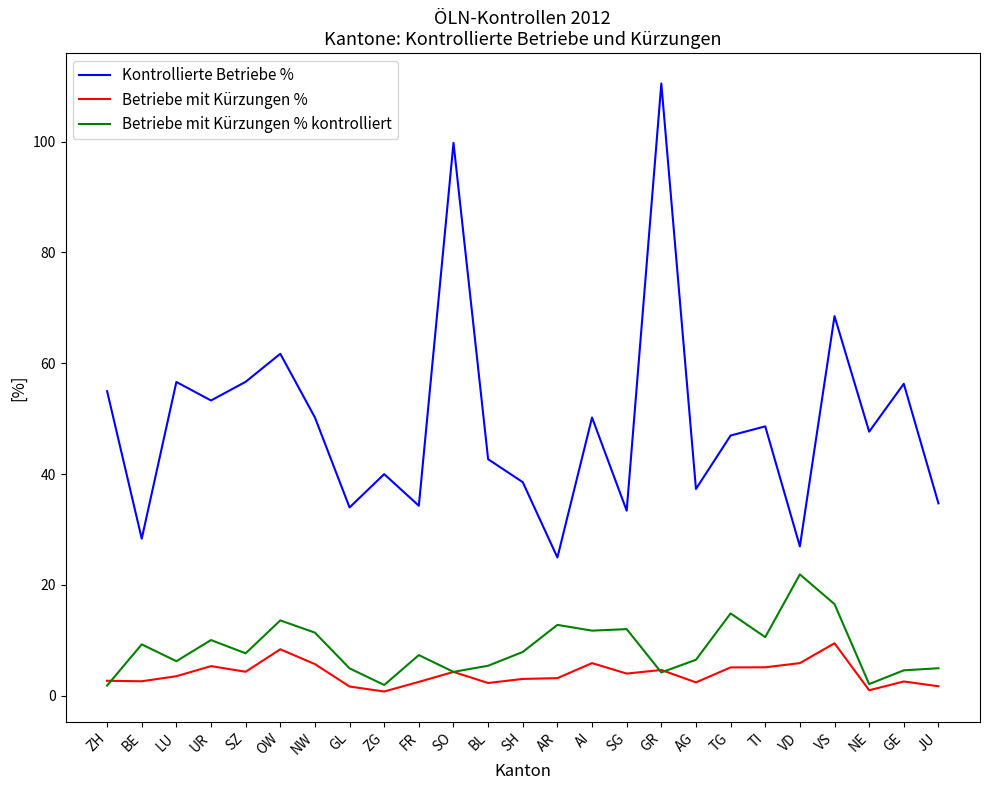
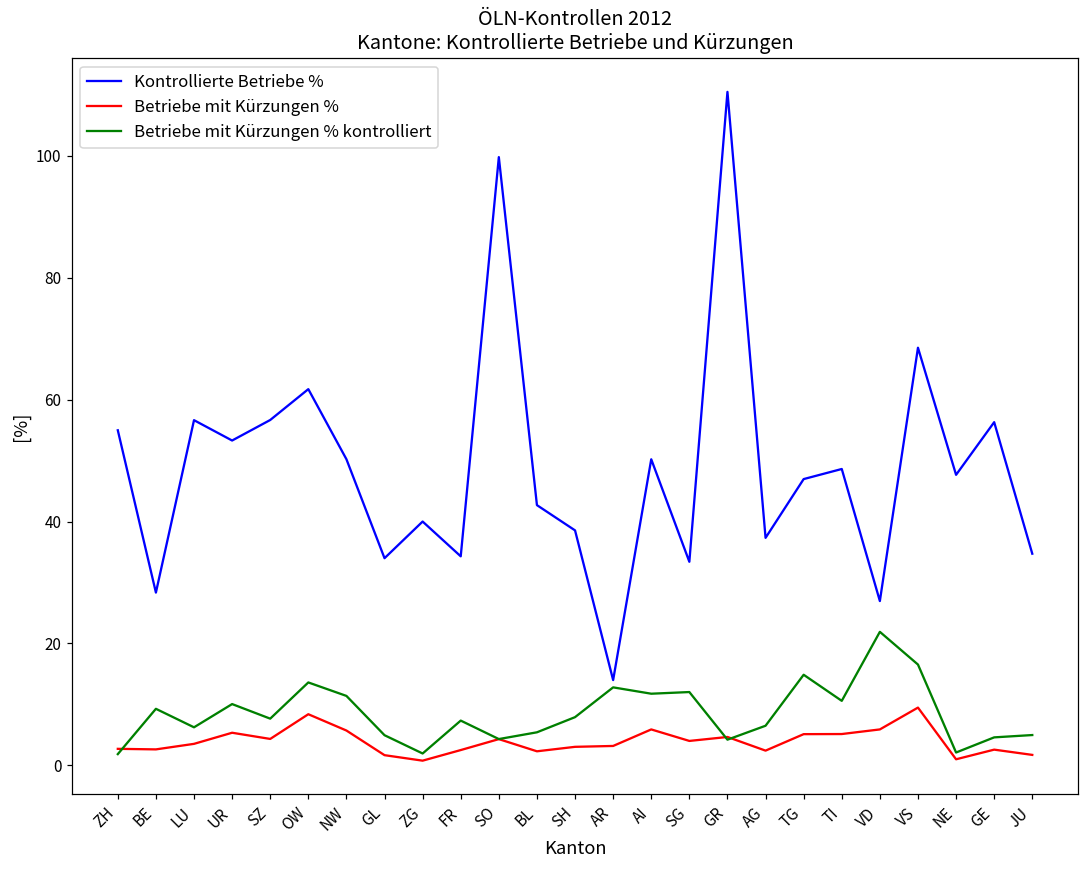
  {
    "Kontrollierte Betriebe %": {
      "ZH": 55,
      "BE": 28,
      "LU": 57,
      "UR": 53,
      "SZ": 57,
      "OW": 62,
      "NW": 50,
      "GL": 34,
      "ZG": 40,
      "FR": 34,
      "SO": 100,
      "BL": 43,
      "SH": 39,
-     "AR": 25,
+     "AR": 14,
      "AI": 50,
      "SG": 33,
      "GR": 110,
      "AG": 37,
      "TG": 47,
      "TI": 49,
      "VD": 27,
      "VS": 69,
      "NE": 48,
      "GE": 56,
      "JU": 35
    },
    "Betriebe mit Kürzungen %": {
      "ZH": 3,
      "BE": 3,
      "LU": 4,
      "UR": 5,
      "SZ": 4,
      "OW": 8,
      "NW": 6,
      "GL": 2,
      "ZG": 1,
      "FR": 3,
      "BL": 2,
      "SH": 3,
      "AR": 3,
      "AI": 6,
      "SG": 4,
      "AG": 2,
      "TG": 5,
      "TI": 5,
      "VD": 6,
      "VS": 9,
      "NE": 1,
      "GE": 3,
      "JU": 2
    },
    "Betriebe mit Kürzungen % kontrolliert": {
      "ZH": 2,
      "BE": 9,
      "LU": 6,
      "UR": 10,
      "SZ": 8,
      "OW": 14,
      "NW": 11,
      "GL": 5,
      "ZG": 2,
      "FR": 7,
      "BL": 5,
      "SH": 8,
      "AR": 13,
      "AI": 12,
      "SG": 12,
      "AG": 7,
      "TG": 15,
      "TI": 11,
      "VD": 22,
      "VS": 17,
      "NE": 2,
      "GE": 5,
      "JU": 5
    }
  }
